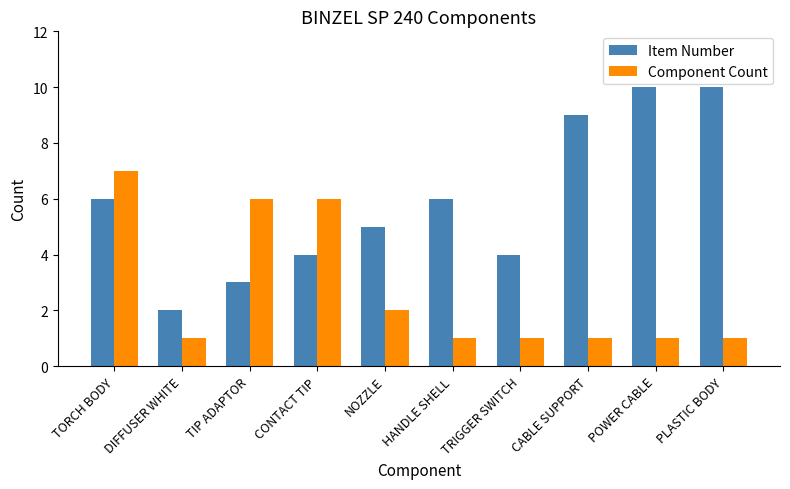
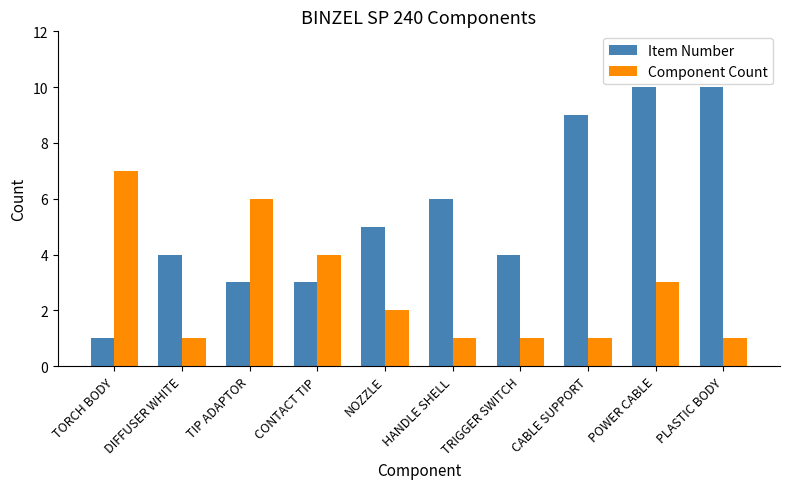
  {
    "Item Number": {
-     "TORCH BODY": 6,
-     "DIFFUSER WHITE": 2,
+     "TORCH BODY": 1,
+     "DIFFUSER WHITE": 4,
      "TIP ADAPTOR": 3,
-     "CONTACT TIP": 4,
+     "CONTACT TIP": 3,
      "NOZZLE": 5,
      "HANDLE SHELL": 6,
      "TRIGGER SWITCH": 4,
      "CABLE SUPPORT": 9,
      "POWER CABLE": 10,
      "PLASTIC BODY": 10
    },
    "Component Count": {
      "TORCH BODY": 7,
      "DIFFUSER WHITE": 1,
      "TIP ADAPTOR": 6,
-     "CONTACT TIP": 6,
+     "CONTACT TIP": 4,
      "NOZZLE": 2,
      "HANDLE SHELL": 1,
      "TRIGGER SWITCH": 1,
      "CABLE SUPPORT": 1,
-     "POWER CABLE": 1,
+     "POWER CABLE": 3,
      "PLASTIC BODY": 1
    }
  }
